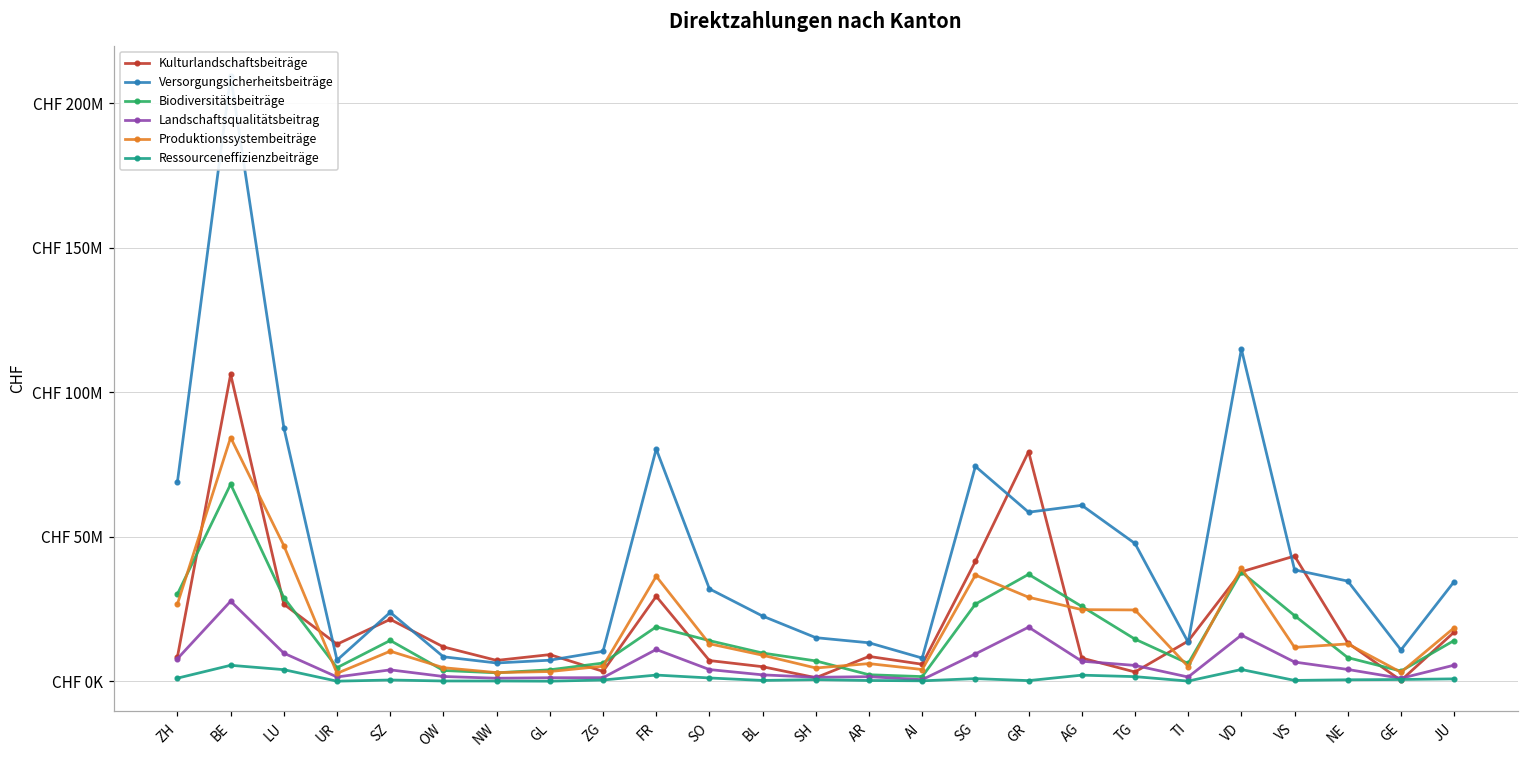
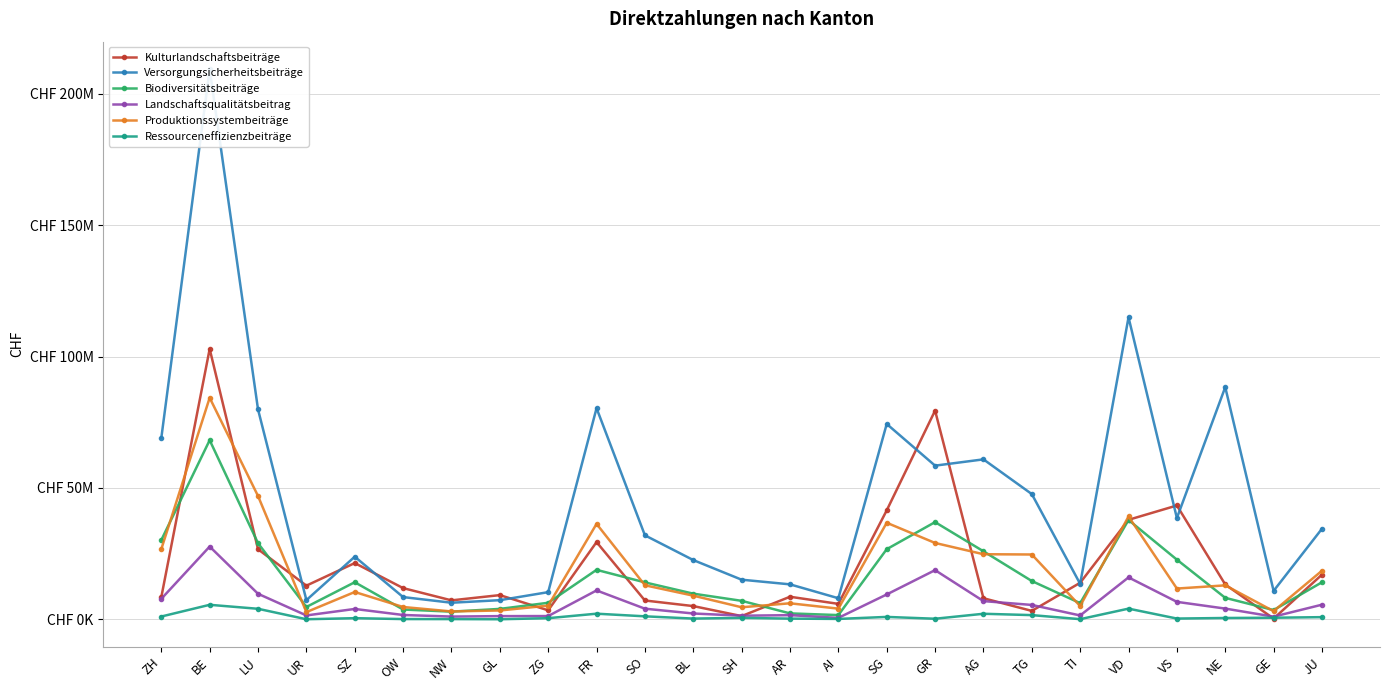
  {
    "Kulturlandschaftsbeiträge": {
-     "BE": "CHF 106000000",
+     "BE": "CHF 103000000",
      "LU": "CHF 27000000",
      "UR": "CHF 13000000",
      "SZ": "CHF 21000000",
      "OW": "CHF 12000000",
      "GL": "CHF 9000000",
      "ZG": "CHF 3000000",
      "FR": "CHF 29000000",
      "SO": "CHF 7000000",
      "BL": "CHF 5000000",
      "AR": "CHF 9000000",
      "AI": "CHF 6000000",
      "SG": "CHF 41000000",
      "GR": "CHF 79000000",
      "AG": "CHF 8000000",
      "TG": "CHF 3000000",
      "VS": "CHF 43000000",
      "JU": "CHF 17000000"
    },
    "Versorgungsicherheitsbeiträge": {
      "ZH": "CHF 69000000",
-     "LU": "CHF 88000000",
+     "LU": "CHF 80000000",
      "UR": "CHF 7000000",
      "SZ": "CHF 24000000",
      "OW": "CHF 8000000",
      "GL": "CHF 7000000",
      "ZG": "CHF 10000000",
      "FR": "CHF 80000000",
      "SO": "CHF 32000000",
      "BL": "CHF 23000000",
      "SH": "CHF 15000000",
      "AR": "CHF 13000000",
      "AI": "CHF 8000000",
      "SG": "CHF 74000000",
      "GR": "CHF 58000000",
      "AG": "CHF 61000000",
      "TG": "CHF 48000000",
      "VD": "CHF 115000000",
      "VS": "CHF 39000000",
-     "NE": "CHF 35000000",
+     "NE": "CHF 88000000",
      "GE": "CHF 11000000",
      "JU": "CHF 34000000"
    },
    "Landschaftsqualitätsbeitrag": {
      "BE": "CHF 28000000",
      "LU": "CHF 10000000",
      "UR": "CHF 2000000",
      "SZ": "CHF 4000000",
      "OW": "CHF 2000000",
      "GL": "CHF 1000000",
      "FR": "CHF 11000000",
      "SO": "CHF 4000000",
      "BL": "CHF 2000000",
      "SG": "CHF 9000000",
      "GR": "CHF 19000000",
      "AG": "CHF 7000000",
      "TG": "CHF 6000000",
      "TI": "CHF 1000000",
      "VD": "CHF 16000000",
      "VS": "CHF 7000000",
      "NE": "CHF 4000000",
      "JU": "CHF 6000000"
    },
    "Produktionssystembeiträge": {
      "ZH": "CHF 27000000",
      "BE": "CHF 84000000",
      "LU": "CHF 47000000",
      "UR": "CHF 3000000",
      "SZ": "CHF 10000000",
      "ZG": "CHF 5000000",
      "FR": "CHF 36000000",
      "SO": "CHF 13000000",
      "SH": "CHF 5000000",
      "AR": "CHF 6000000",
      "AI": "CHF 4000000",
      "SG": "CHF 37000000",
      "GR": "CHF 29000000",
      "AG": "CHF 25000000",
      "TG": "CHF 25000000",
      "TI": "CHF 5000000",
      "VD": "CHF 39000000",
      "VS": "CHF 12000000",
      "JU": "CHF 19000000"
    }
  }
